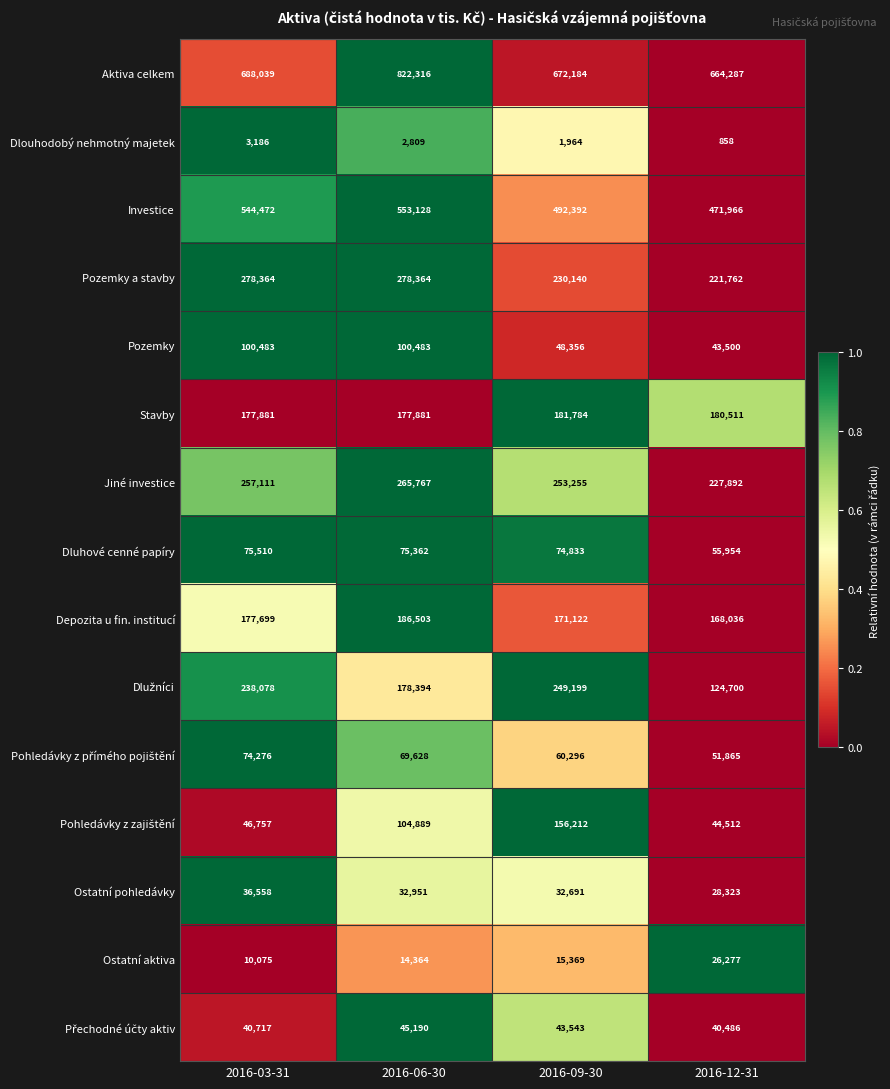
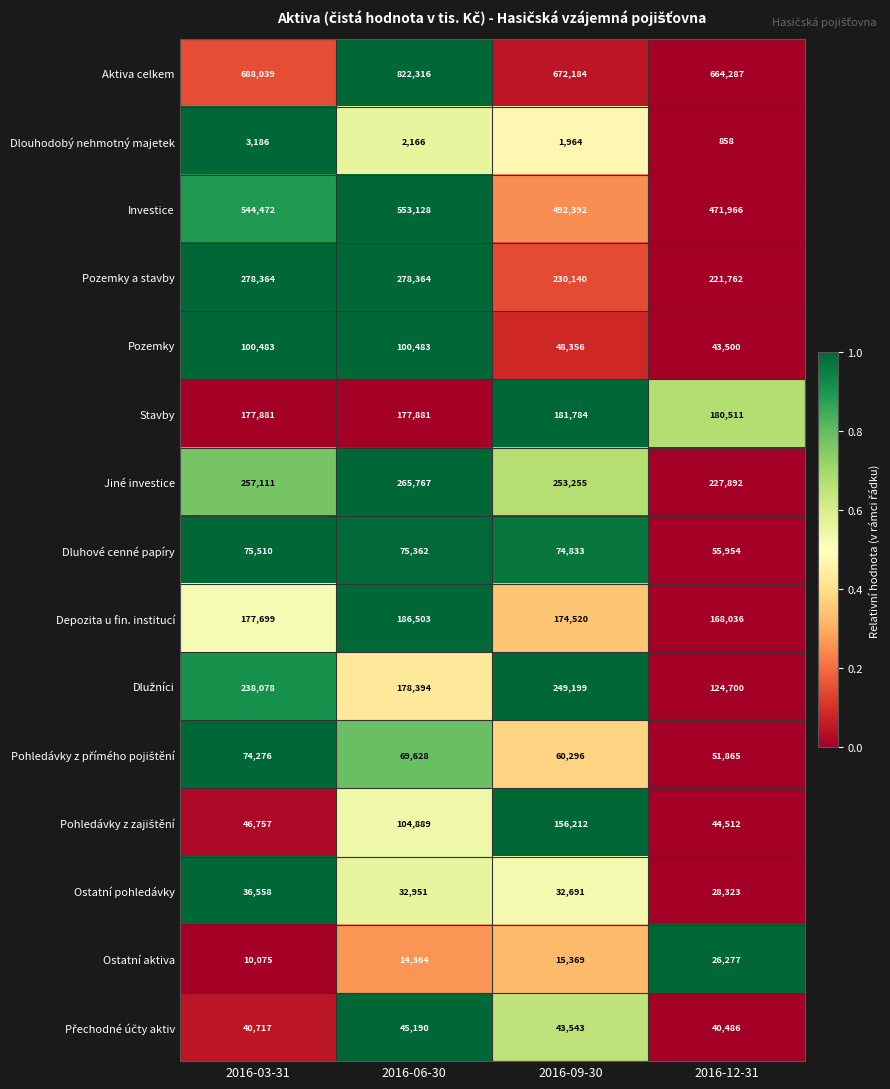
  {
    "Aktiva celkem": {
      "2016-03-31": "688,039",
      "2016-06-30": "822,316",
      "2016-09-30": "672,184",
      "2016-12-31": "664,287"
    },
    "Dlouhodobý nehmotný majetek": {
      "2016-03-31": "3,186",
-     "2016-06-30": "2,809",
+     "2016-06-30": "2,166",
      "2016-09-30": "1,964",
      "2016-12-31": "858"
    },
    "Investice": {
      "2016-03-31": "544,472",
      "2016-06-30": "553,128",
      "2016-09-30": "492,392",
      "2016-12-31": "471,966"
    },
    "Pozemky a stavby": {
      "2016-03-31": "278,364",
      "2016-06-30": "278,364",
      "2016-09-30": "230,140",
      "2016-12-31": "221,762"
    },
    "Pozemky": {
      "2016-03-31": "100,483",
      "2016-06-30": "100,483",
      "2016-09-30": "48,356",
      "2016-12-31": "43,500"
    },
    "Stavby": {
      "2016-03-31": "177,881",
      "2016-06-30": "177,881",
      "2016-09-30": "181,784",
      "2016-12-31": "180,511"
    },
    "Jiné investice": {
      "2016-03-31": "257,111",
      "2016-06-30": "265,767",
      "2016-09-30": "253,255",
      "2016-12-31": "227,892"
    },
    "Dluhové cenné papíry": {
      "2016-03-31": "75,510",
      "2016-06-30": "75,362",
      "2016-09-30": "74,833",
      "2016-12-31": "55,954"
    },
    "Depozita u fin. institucí": {
      "2016-03-31": "177,699",
      "2016-06-30": "186,503",
-     "2016-09-30": "171,122",
+     "2016-09-30": "174,520",
      "2016-12-31": "168,036"
    },
    "Dlužníci": {
      "2016-03-31": "238,078",
      "2016-06-30": "178,394",
      "2016-09-30": "249,199",
      "2016-12-31": "124,700"
    },
    "Pohledávky z přímého pojištění": {
      "2016-03-31": "74,276",
      "2016-06-30": "69,628",
      "2016-09-30": "60,296",
      "2016-12-31": "51,865"
    },
    "Pohledávky z zajištění": {
      "2016-03-31": "46,757",
      "2016-06-30": "104,889",
      "2016-09-30": "156,212",
      "2016-12-31": "44,512"
    },
    "Ostatní pohledávky": {
      "2016-03-31": "36,558",
      "2016-06-30": "32,951",
      "2016-09-30": "32,691",
      "2016-12-31": "28,323"
    },
    "Ostatní aktiva": {
      "2016-03-31": "10,075",
      "2016-06-30": "14,364",
      "2016-09-30": "15,369",
      "2016-12-31": "26,277"
    },
    "Přechodné účty aktiv": {
      "2016-03-31": "40,717",
      "2016-06-30": "45,190",
      "2016-09-30": "43,543",
      "2016-12-31": "40,486"
    }
  }
